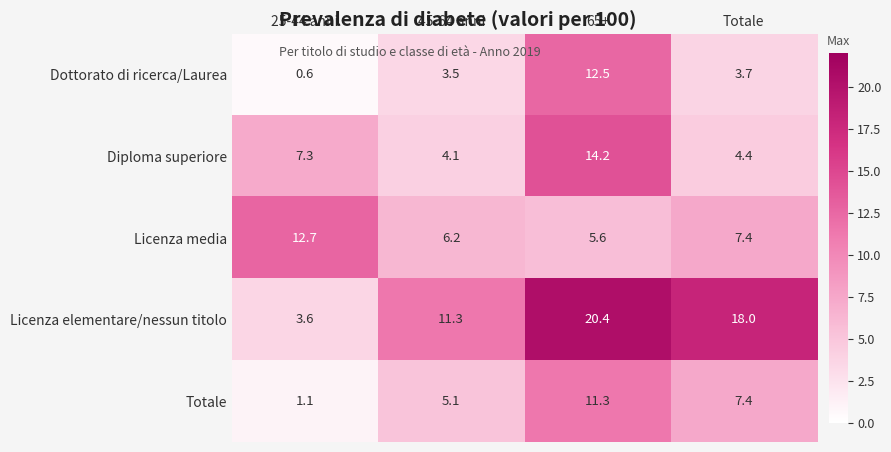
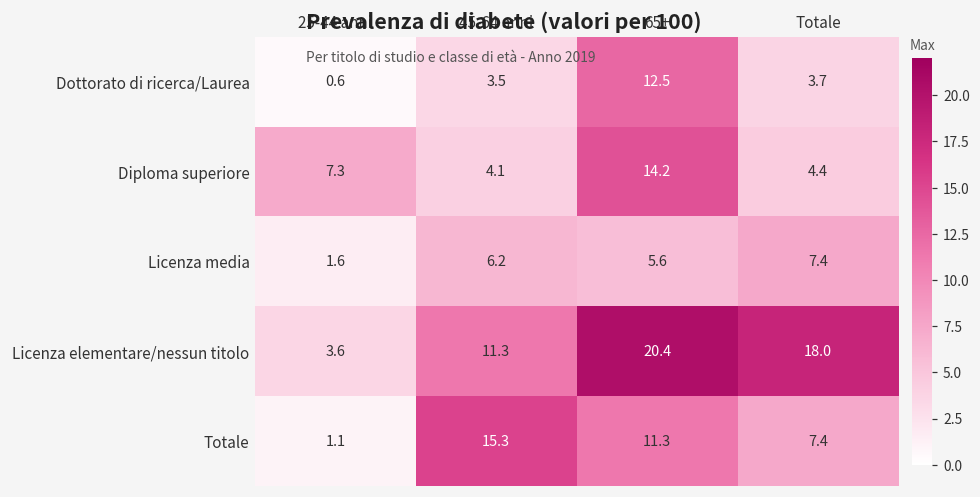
  {
    "Dottorato di ricerca/Laurea": {
      "25-44 anni": 0.6,
      "45-64 anni": 3.5,
      "65+": 12.5,
      "Totale": 3.7
    },
    "Diploma superiore": {
      "25-44 anni": 7.3,
      "45-64 anni": 4.1,
      "65+": 14.2,
      "Totale": 4.4
    },
    "Licenza media": {
-     "25-44 anni": 12.7,
+     "25-44 anni": 1.6,
      "45-64 anni": 6.2,
      "65+": 5.6,
      "Totale": 7.4
    },
    "Licenza elementare/nessun titolo": {
      "25-44 anni": 3.6,
      "45-64 anni": 11.3,
      "65+": 20.4,
      "Totale": 18.0
    },
    "Totale": {
      "25-44 anni": 1.1,
-     "45-64 anni": 5.1,
+     "45-64 anni": 15.3,
      "65+": 11.3,
      "Totale": 7.4
    }
  }
